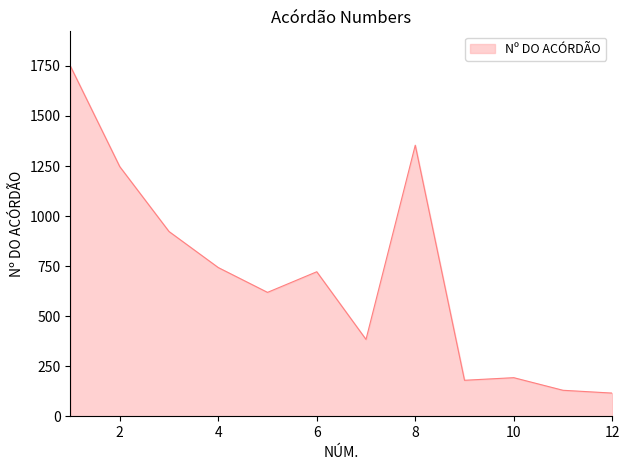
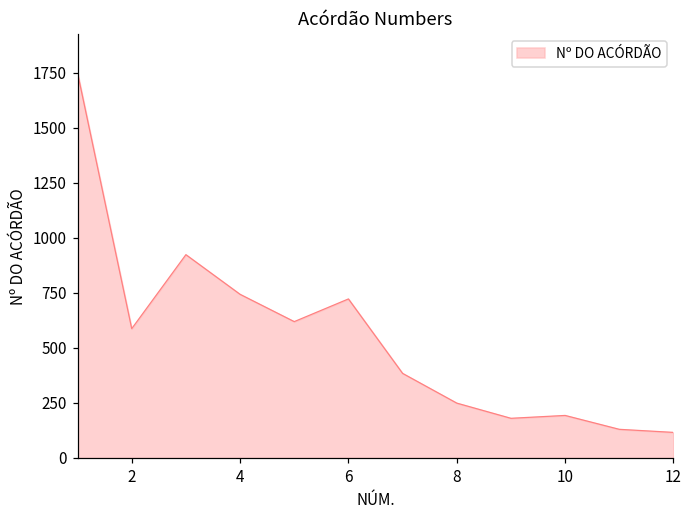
  {
-   "2": 1250,
+   "2": 590,
    "4": 740,
    "6": 720,
-   "8": 1350,
+   "8": 250,
    "10": 190,
    "12": 120
  }
